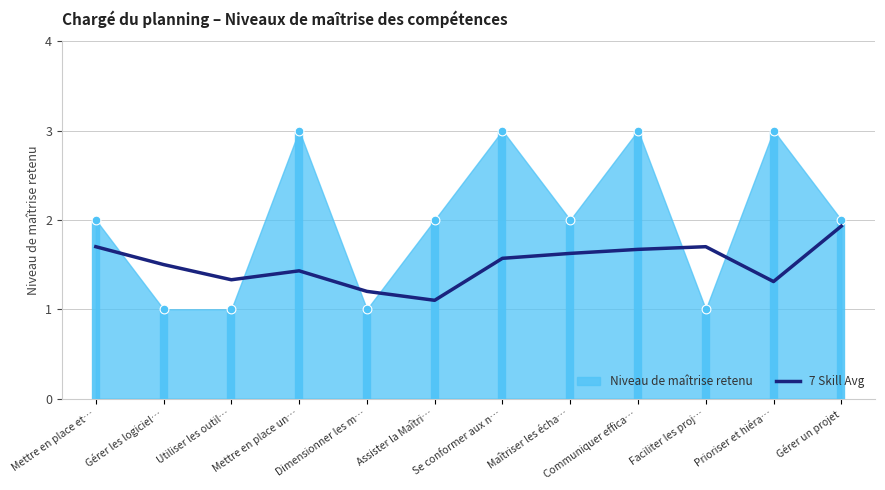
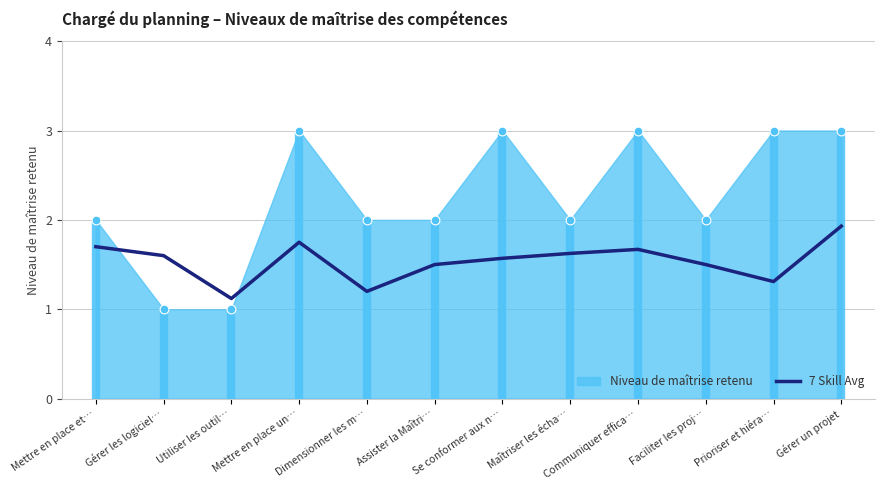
  {
    "7 Skill Avg": {
      "Mettre en place et…": 1.7,
-     "Gérer les logiciel…": 1.5,
-     "Utiliser les outil…": 1.3,
-     "Mettre en place un…": 1.4,
+     "Gérer les logiciel…": 1.6,
+     "Utiliser les outil…": 1.1,
+     "Mettre en place un…": 1.8,
      "Dimensionner les m…": 1.2,
-     "Assister la Maîtri…": 1.1,
+     "Assister la Maîtri…": 1.5,
      "Se conformer aux n…": 1.6,
      "Maîtriser les écha…": 1.6,
      "Communiquer effica…": 1.7,
-     "Faciliter les proj…": 1.7,
+     "Faciliter les proj…": 1.5,
      "Prioriser et hiéra…": 1.3,
      "Gérer un projet": 1.9
    },
    "Niveau de maîtrise retenu": {
      "Mettre en place et…": 2,
      "Gérer les logiciel…": 1,
      "Utiliser les outil…": 1,
      "Mettre en place un…": 3,
-     "Dimensionner les m…": 1,
+     "Dimensionner les m…": 2,
      "Assister la Maîtri…": 2,
      "Se conformer aux n…": 3,
      "Maîtriser les écha…": 2,
      "Communiquer effica…": 3,
-     "Faciliter les proj…": 1,
+     "Faciliter les proj…": 2,
      "Prioriser et hiéra…": 3,
-     "Gérer un projet": 2
+     "Gérer un projet": 3
    }
  }
